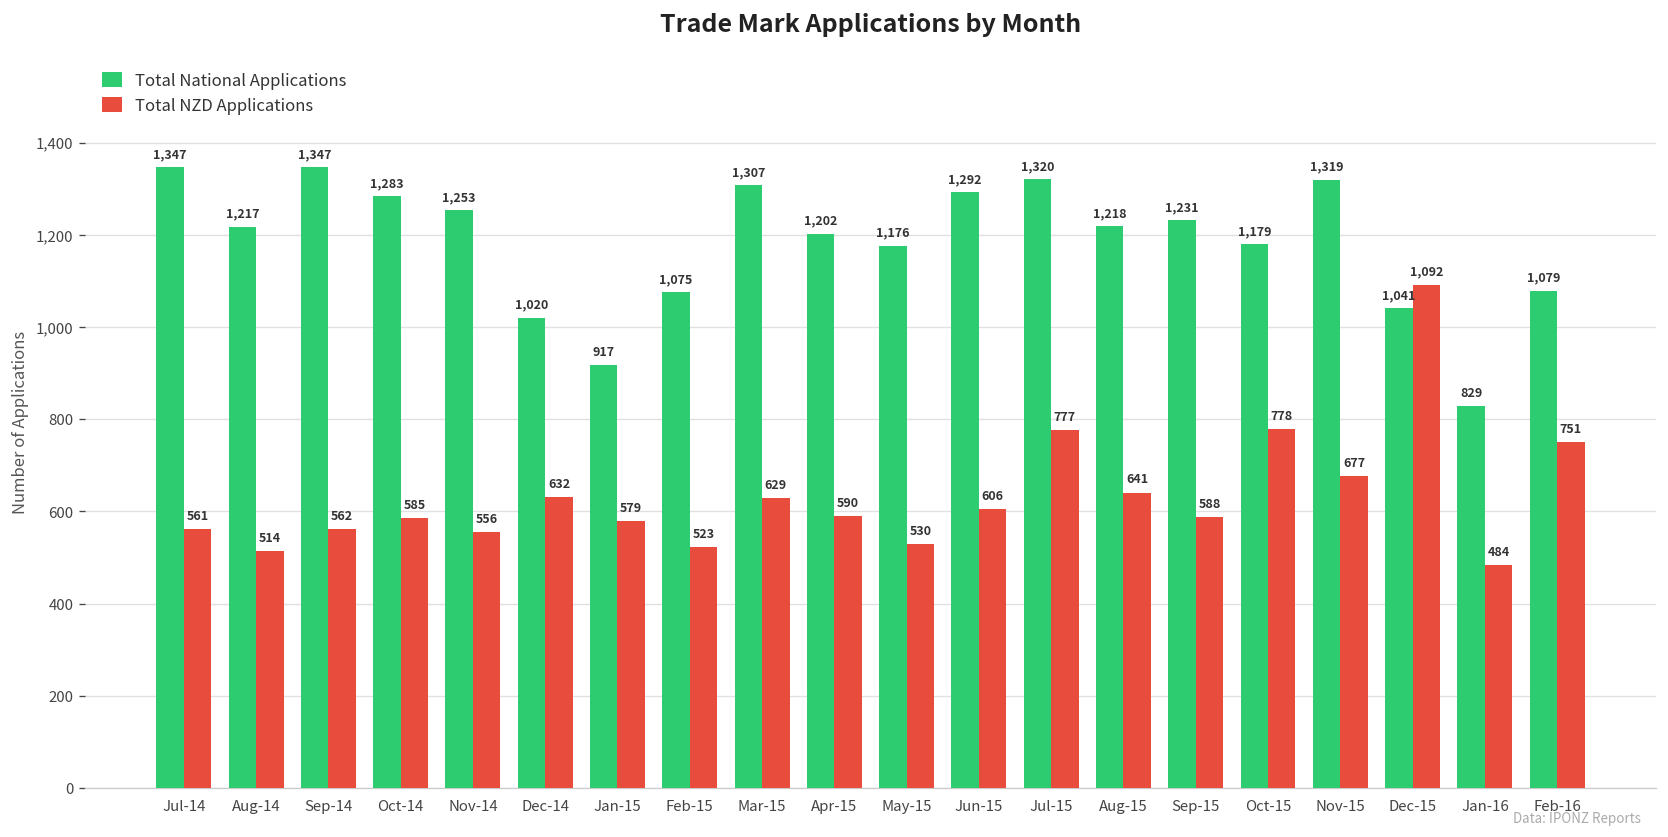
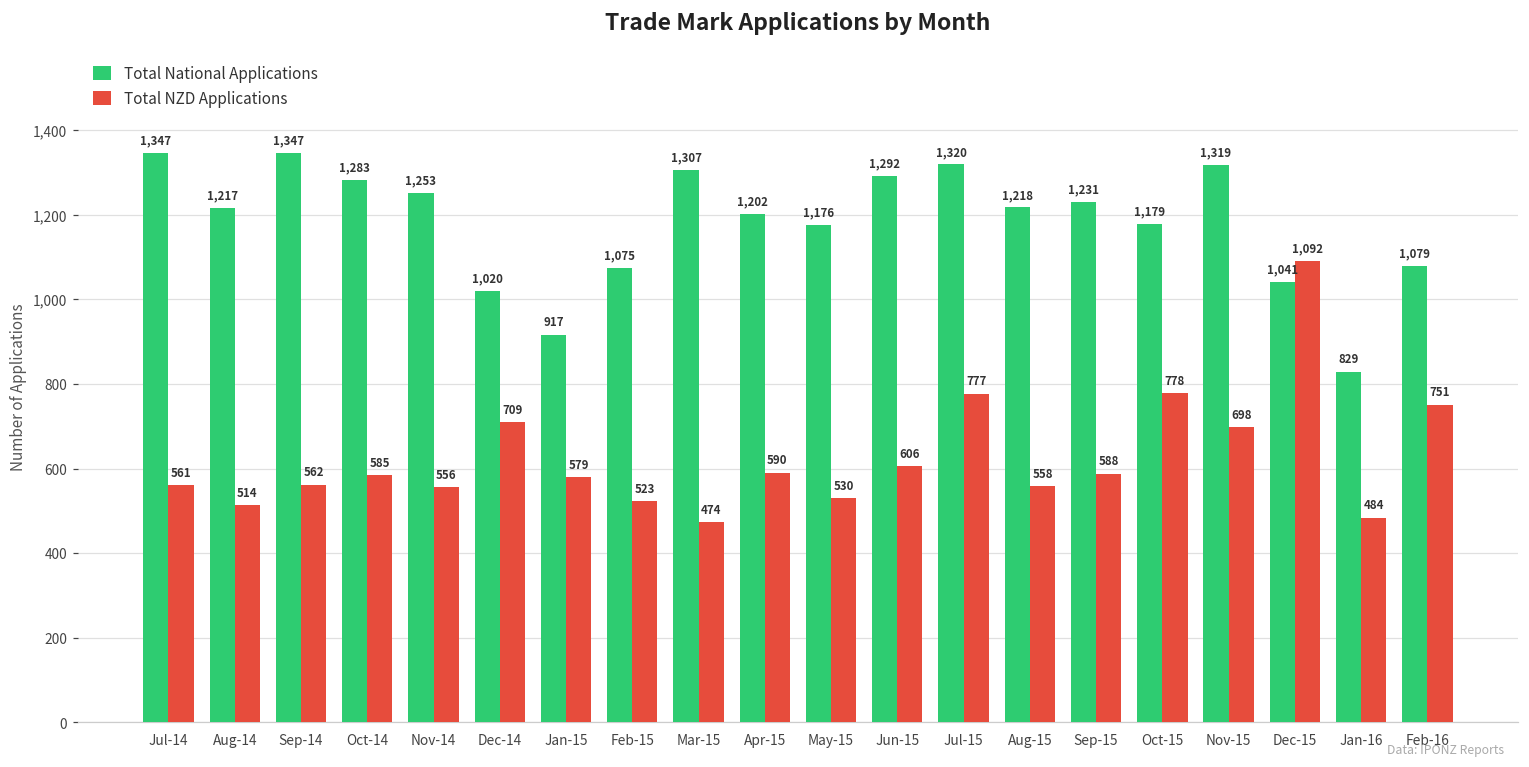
  {
    "Total National Applications": {
      "Jul-14": "1,347",
      "Aug-14": "1,217",
      "Sep-14": "1,347",
      "Oct-14": "1,283",
      "Nov-14": "1,253",
      "Dec-14": "1,020",
      "Jan-15": "917",
      "Feb-15": "1,075",
      "Mar-15": "1,307",
      "Apr-15": "1,202",
      "May-15": "1,176",
      "Jun-15": "1,292",
      "Jul-15": "1,320",
      "Aug-15": "1,218",
      "Sep-15": "1,231",
      "Oct-15": "1,179",
      "Nov-15": "1,319",
      "Dec-15": "1,041",
      "Jan-16": "829",
      "Feb-16": "1,079"
    },
    "Total NZD Applications": {
      "Jul-14": "561",
      "Aug-14": "514",
      "Sep-14": "562",
      "Oct-14": "585",
      "Nov-14": "556",
-     "Dec-14": "632",
+     "Dec-14": "709",
      "Jan-15": "579",
      "Feb-15": "523",
-     "Mar-15": "629",
+     "Mar-15": "474",
      "Apr-15": "590",
      "May-15": "530",
      "Jun-15": "606",
      "Jul-15": "777",
-     "Aug-15": "641",
+     "Aug-15": "558",
      "Sep-15": "588",
      "Oct-15": "778",
-     "Nov-15": "677",
+     "Nov-15": "698",
      "Dec-15": "1,092",
      "Jan-16": "484",
      "Feb-16": "751"
    }
  }
